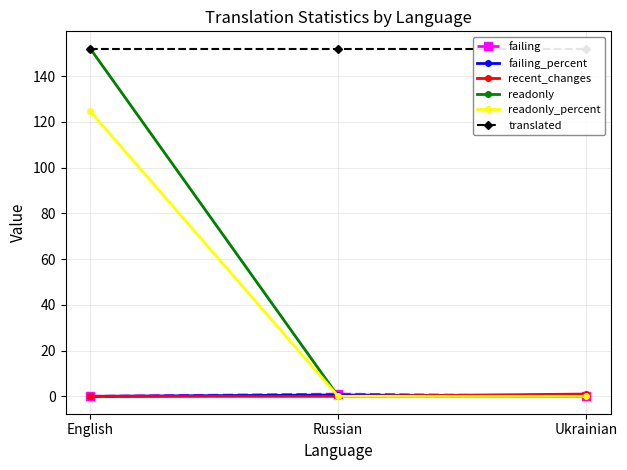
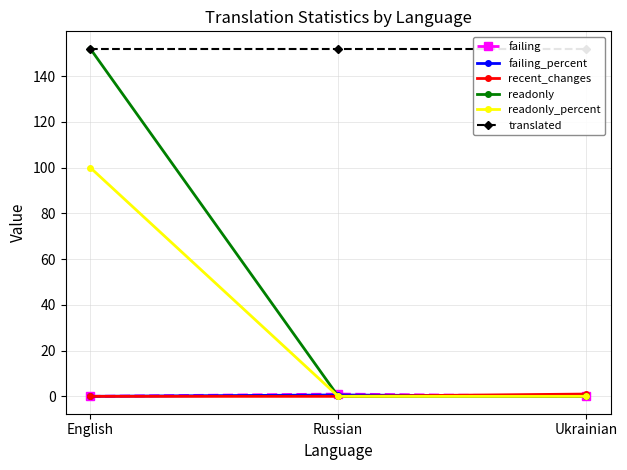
  {
    "readonly_percent": {
-     "English": 125
+     "English": 100
    },
    "translated": {
      "Russian": 152
    }
  }
